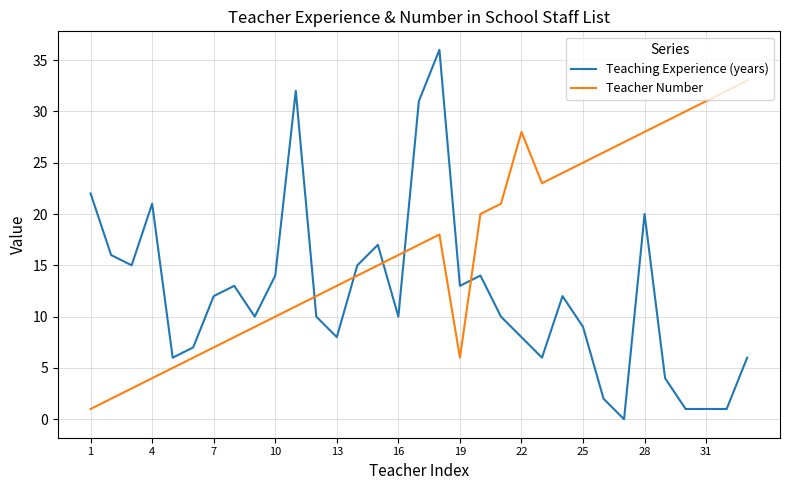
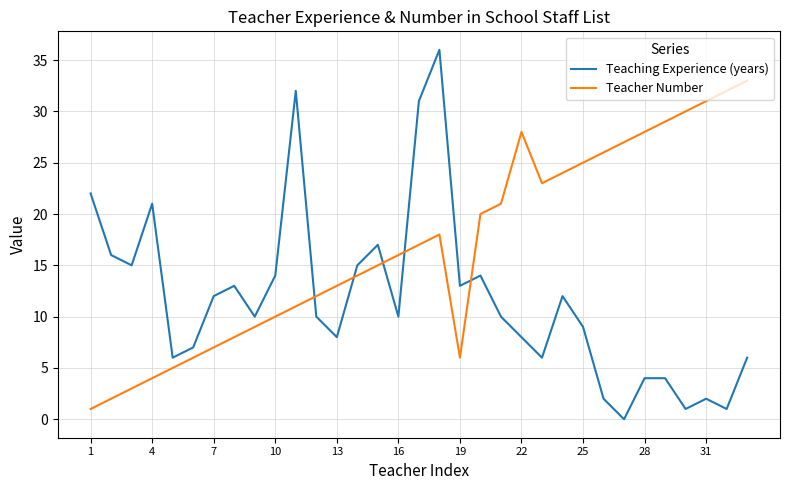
  {
    "Teaching Experience (years)": {
      "1": 22,
      "4": 21,
      "7": 12,
      "10": 14,
      "13": 8,
      "16": 10,
      "19": 13,
      "22": 8,
      "25": 9,
-     "28": 20,
-     "31": 1
+     "28": 4,
+     "31": 2
    },
    "Teacher Number": {
      "1": 1,
      "4": 4,
      "7": 7,
      "10": 10,
      "13": 13,
      "16": 16,
      "19": 6,
      "22": 28,
      "25": 25,
      "28": 28,
      "31": 31
    }
  }
